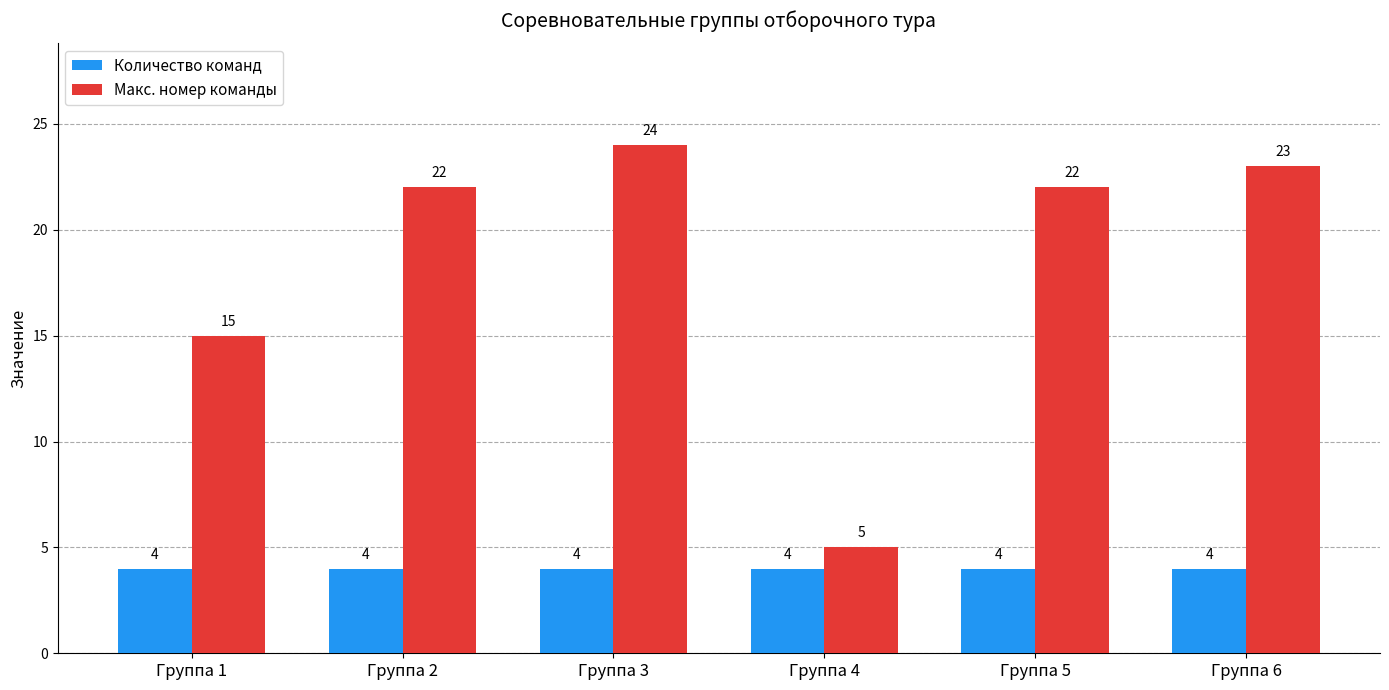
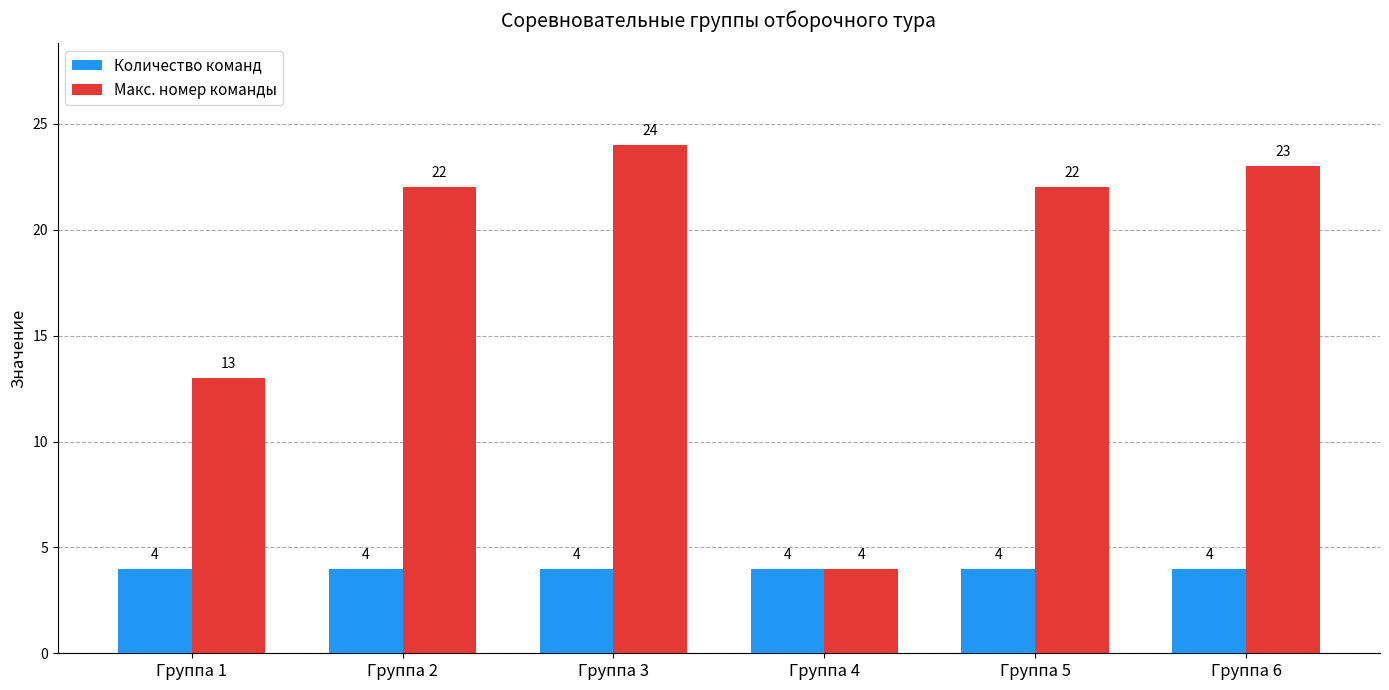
  {
    "Количество команд": {
      "Группа 1": 4,
      "Группа 2": 4,
      "Группа 3": 4,
      "Группа 4": 4,
      "Группа 5": 4,
      "Группа 6": 4
    },
    "Макс. номер команды": {
-     "Группа 1": 15,
+     "Группа 1": 13,
      "Группа 2": 22,
      "Группа 3": 24,
-     "Группа 4": 5,
+     "Группа 4": 4,
      "Группа 5": 22,
      "Группа 6": 23
    }
  }
